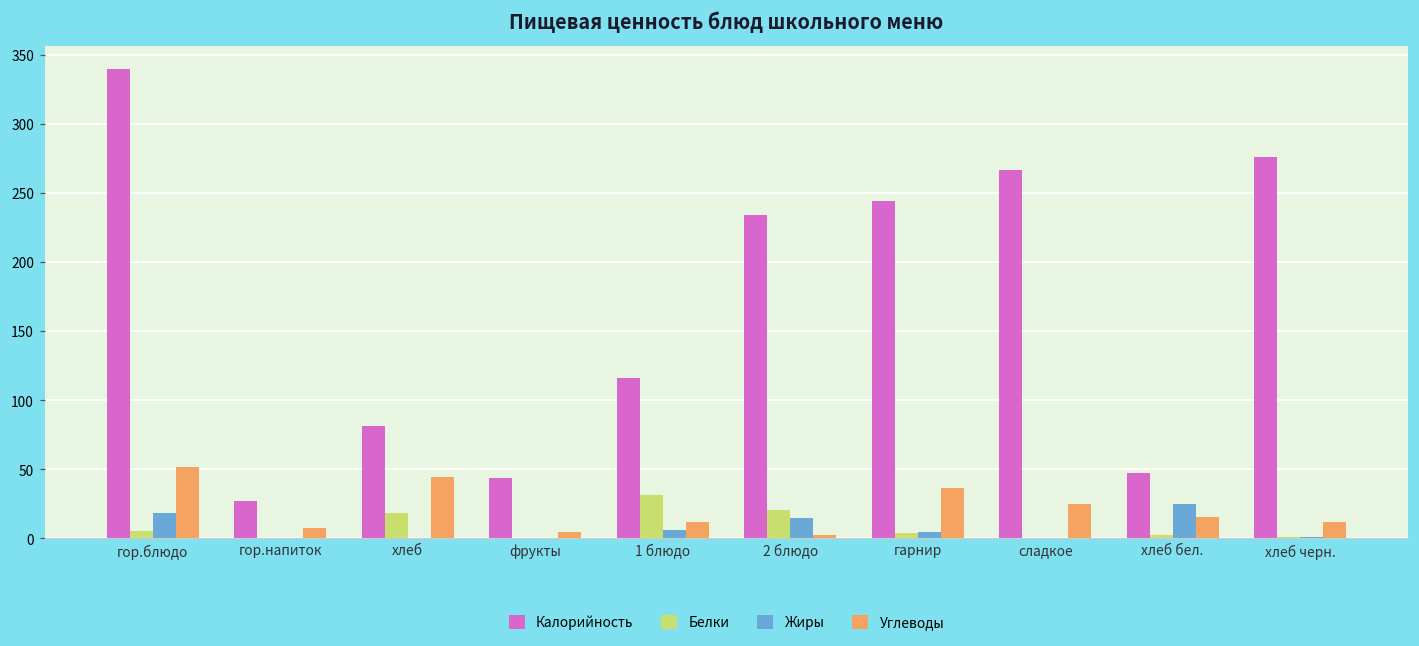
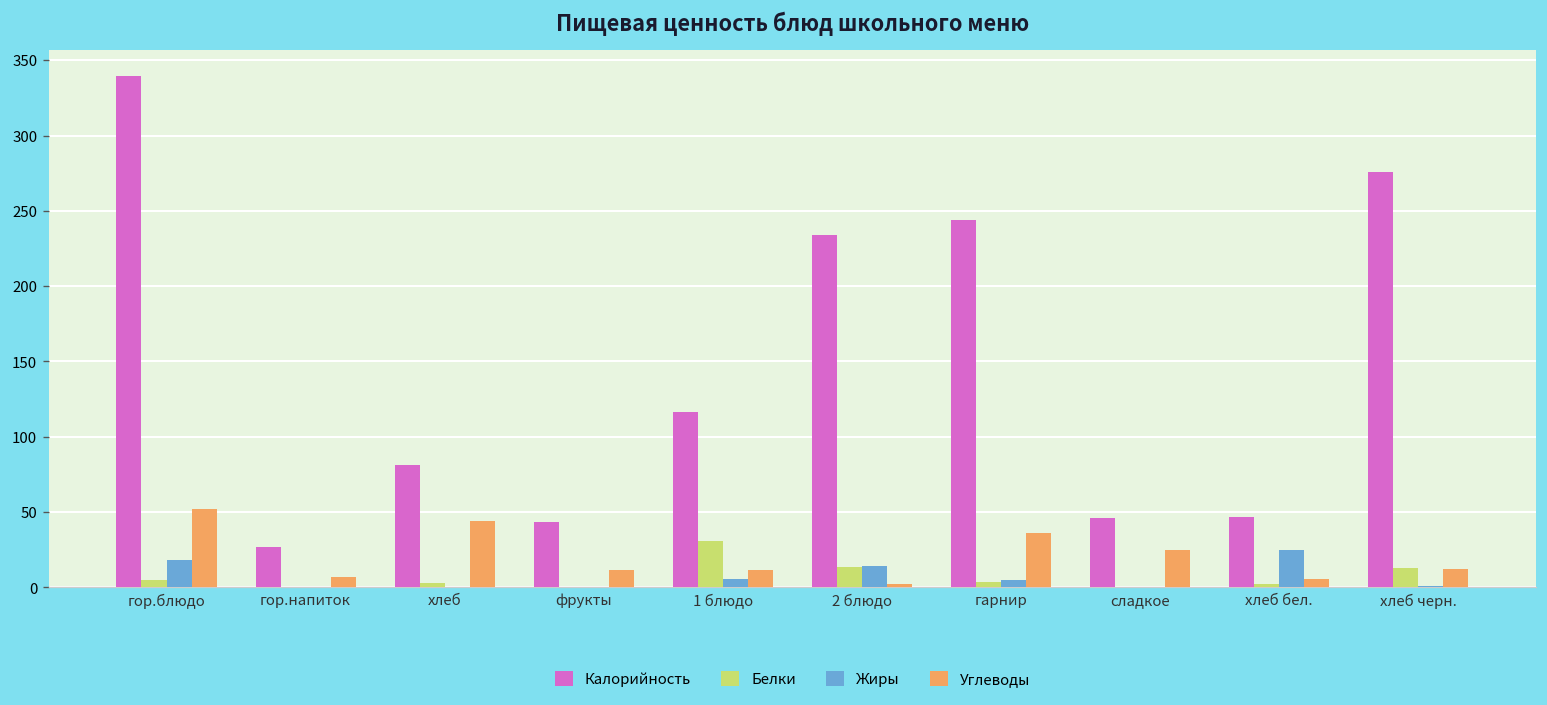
  {
    "Калорийность": {
      "гор.блюдо": 340,
      "гор.напиток": 27,
      "хлеб": 81,
      "фрукты": 43,
      "1 блюдо": 116,
      "2 блюдо": 234,
      "гарнир": 244,
-     "сладкое": 267,
+     "сладкое": 46,
      "хлеб бел.": 47,
      "хлеб черн.": 276
    },
    "Белки": {
      "гор.блюдо": 5,
-     "хлеб": 18,
+     "хлеб": 3,
      "фрукты": 0,
      "1 блюдо": 31,
-     "2 блюдо": 21,
+     "2 блюдо": 14,
      "гарнир": 4,
      "хлеб бел.": 2,
-     "хлеб черн.": 1
+     "хлеб черн.": 13
    },
    "Жиры": {
      "гор.блюдо": 18,
      "фрукты": 0,
      "1 блюдо": 6,
      "2 блюдо": 14,
      "гарнир": 5,
      "хлеб бел.": 25
    },
    "Углеводы": {
      "гор.блюдо": 52,
      "гор.напиток": 7,
      "хлеб": 44,
-     "фрукты": 5,
+     "фрукты": 12,
      "1 блюдо": 12,
      "2 блюдо": 2,
      "гарнир": 36,
      "сладкое": 25,
-     "хлеб бел.": 15,
+     "хлеб бел.": 6,
      "хлеб черн.": 12
    }
  }
